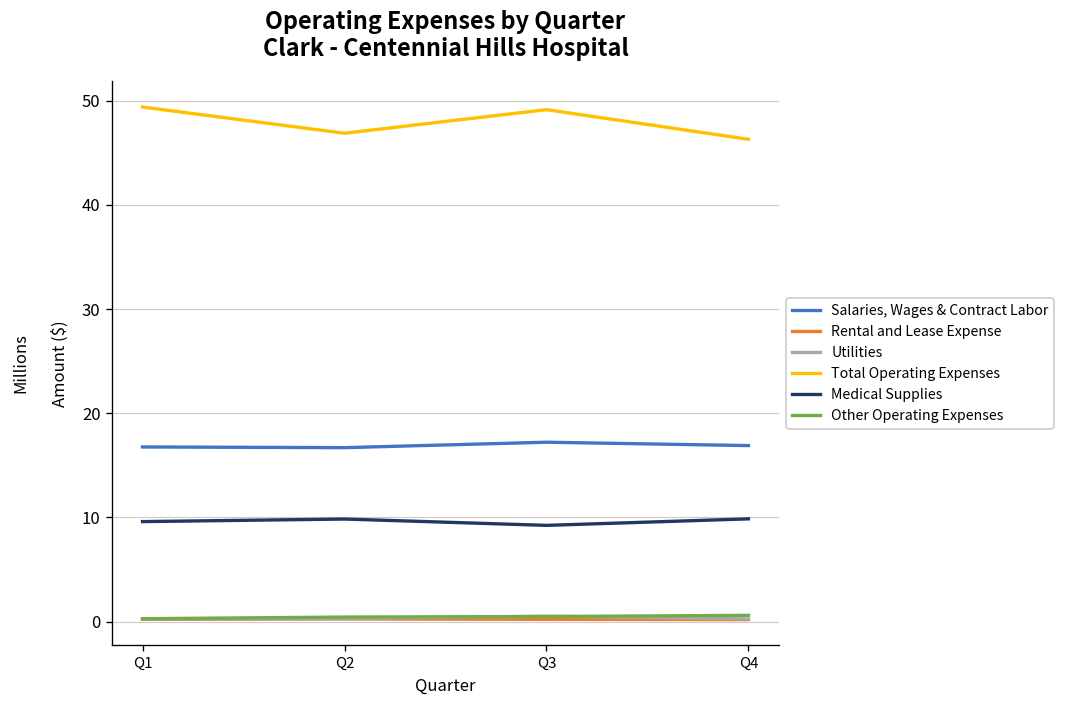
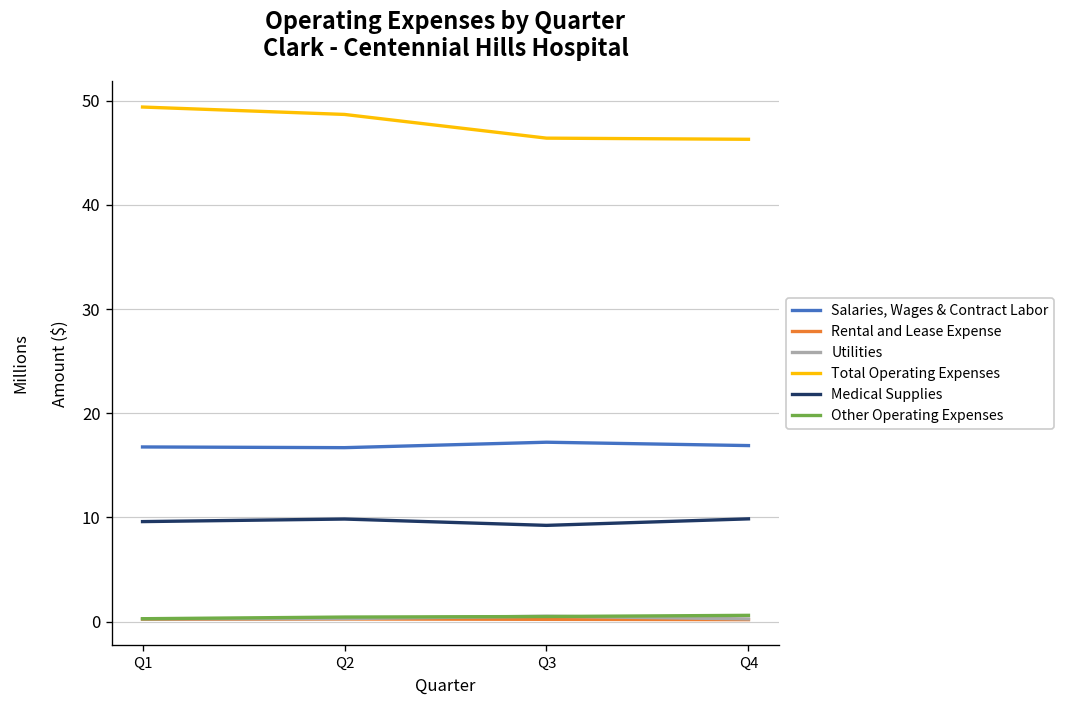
  {
    "Salaries, Wages & Contract Labor": {
      "Q1": 17,
      "Q2": 17,
      "Q3": 17,
      "Q4": 17
    },
    "Total Operating Expenses": {
      "Q1": 49,
-     "Q2": 47,
-     "Q3": 49,
+     "Q2": 49,
+     "Q3": 46,
      "Q4": 46
    },
    "Medical Supplies": {
      "Q1": 10,
      "Q2": 10,
      "Q3": 9,
      "Q4": 10
    },
    "Other Operating Expenses": {
      "Q4": 1
    }
  }
